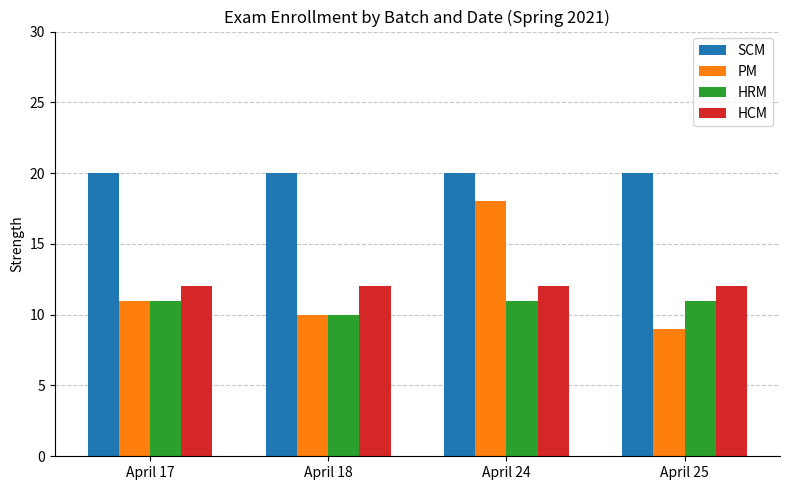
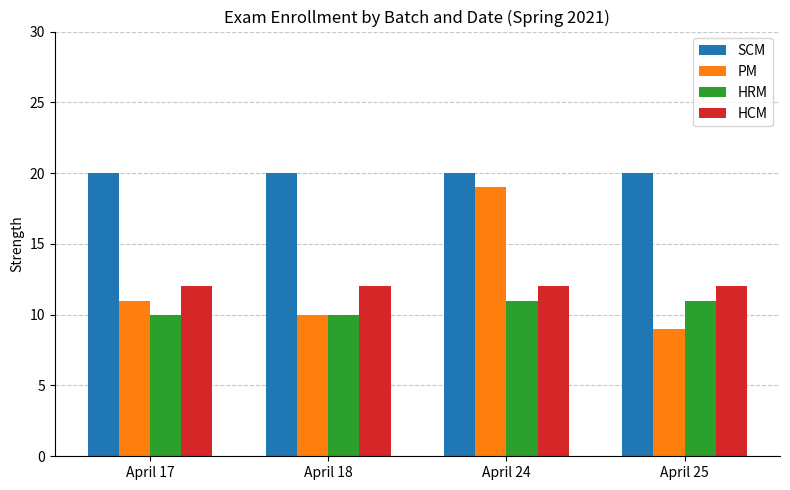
  {
    "SCM": {
      "April 17": 20,
      "April 18": 20,
      "April 24": 20,
      "April 25": 20
    },
    "PM": {
      "April 17": 11,
      "April 18": 10,
-     "April 24": 18,
+     "April 24": 19,
      "April 25": 9
    },
    "HRM": {
-     "April 17": 11,
+     "April 17": 10,
      "April 18": 10,
      "April 24": 11,
      "April 25": 11
    },
    "HCM": {
      "April 17": 12,
      "April 18": 12,
      "April 24": 12,
      "April 25": 12
    }
  }
